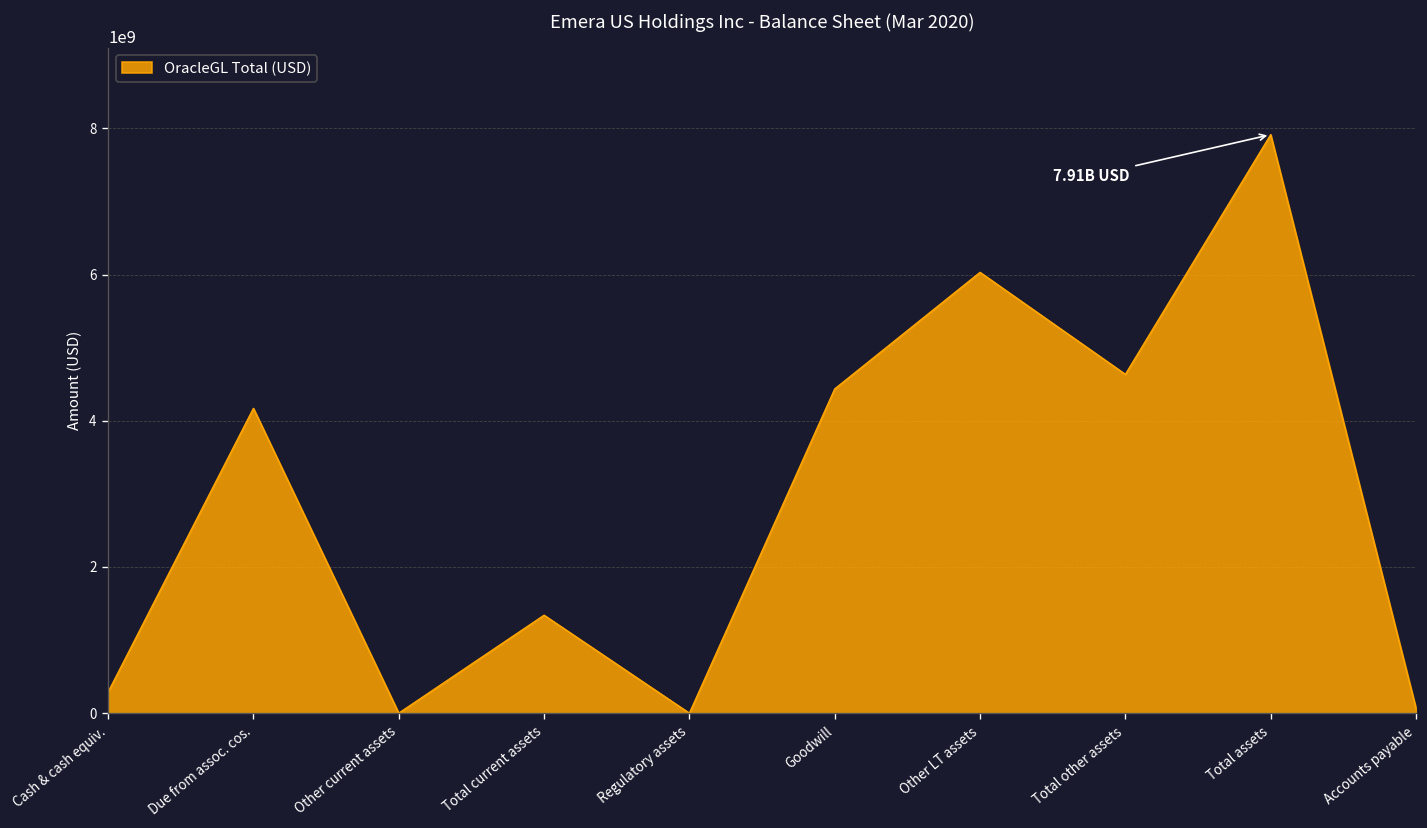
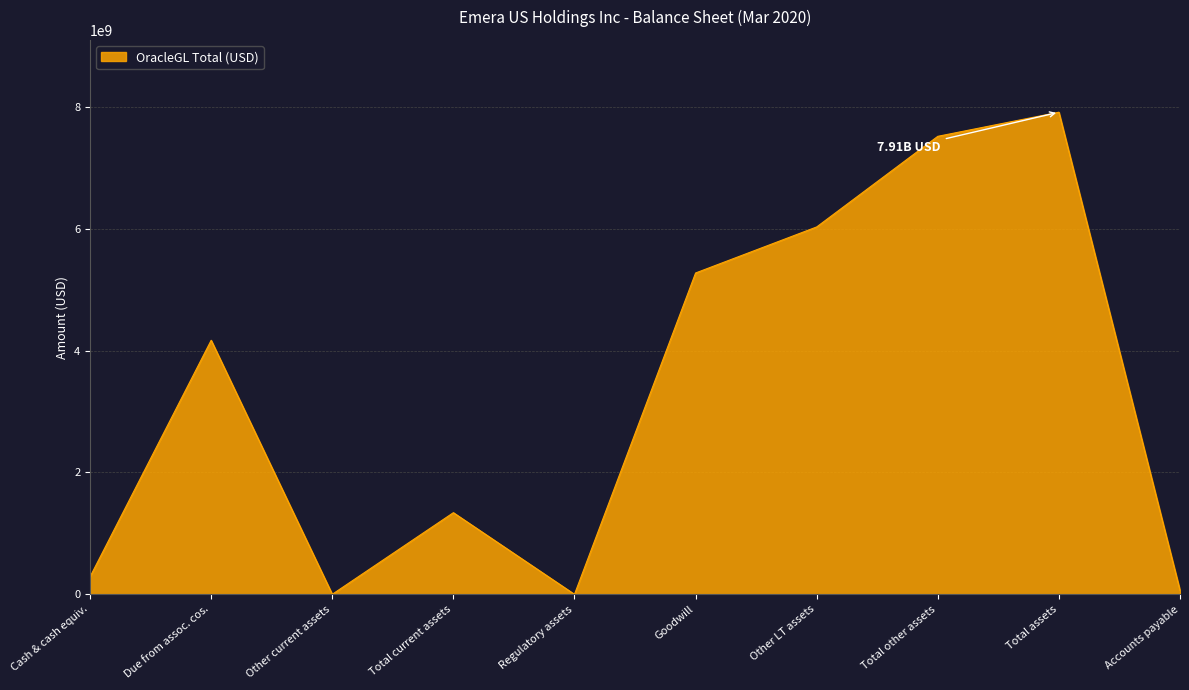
  {
    "Cash & cash equiv.": 300000000,
    "Due from assoc. cos.": 4200000000,
    "Other current assets": 0,
    "Total current assets": 1300000000,
    "Regulatory assets": 0,
-   "Goodwill": 4400000000,
+   "Goodwill": 5300000000,
    "Other LT assets": 6000000000,
-   "Total other assets": 4600000000,
+   "Total other assets": 7500000000,
    "Total assets": 7900000000,
    "Accounts payable": 100000000
  }
